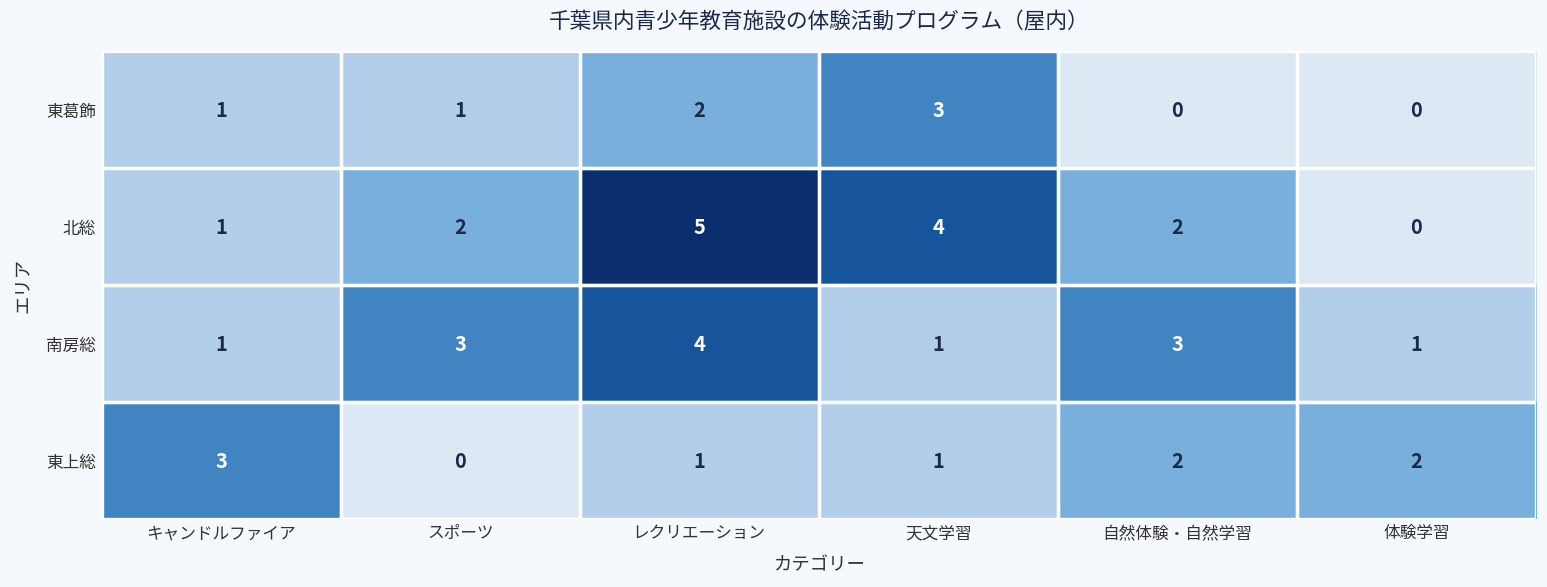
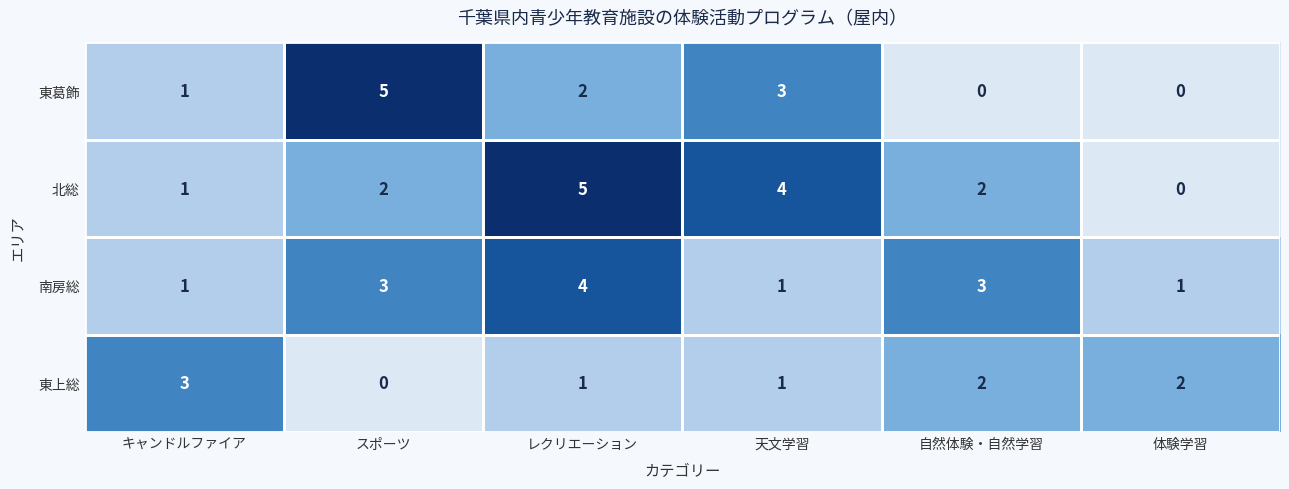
  {
    "東葛飾": {
      "キャンドルファイア": 1,
-     "スポーツ": 1,
+     "スポーツ": 5,
      "レクリエーション": 2,
      "天文学習": 3,
      "自然体験・自然学習": 0,
      "体験学習": 0
    },
    "北総": {
      "キャンドルファイア": 1,
      "スポーツ": 2,
      "レクリエーション": 5,
      "天文学習": 4,
      "自然体験・自然学習": 2,
      "体験学習": 0
    },
    "南房総": {
      "キャンドルファイア": 1,
      "スポーツ": 3,
      "レクリエーション": 4,
      "天文学習": 1,
      "自然体験・自然学習": 3,
      "体験学習": 1
    },
    "東上総": {
      "キャンドルファイア": 3,
      "スポーツ": 0,
      "レクリエーション": 1,
      "天文学習": 1,
      "自然体験・自然学習": 2,
      "体験学習": 2
    }
  }
